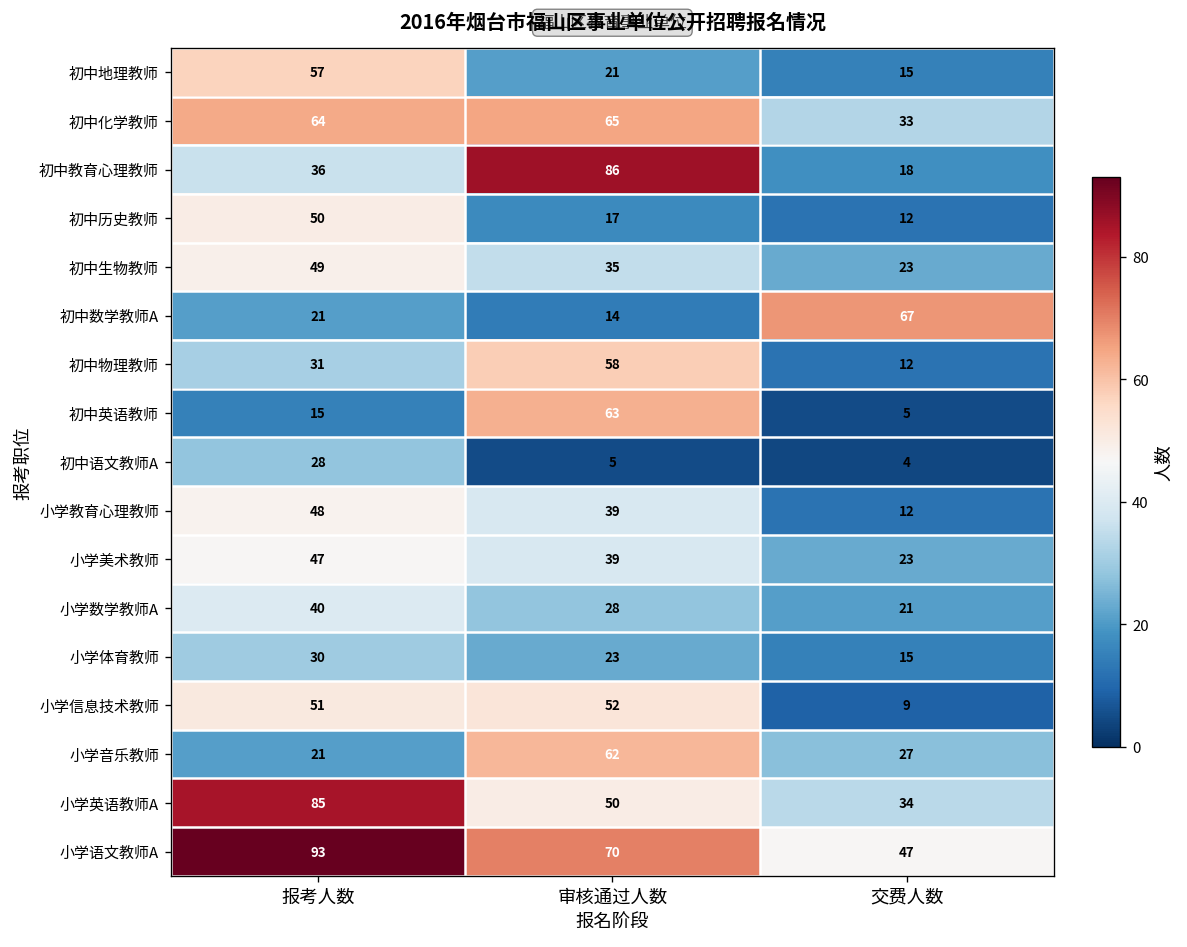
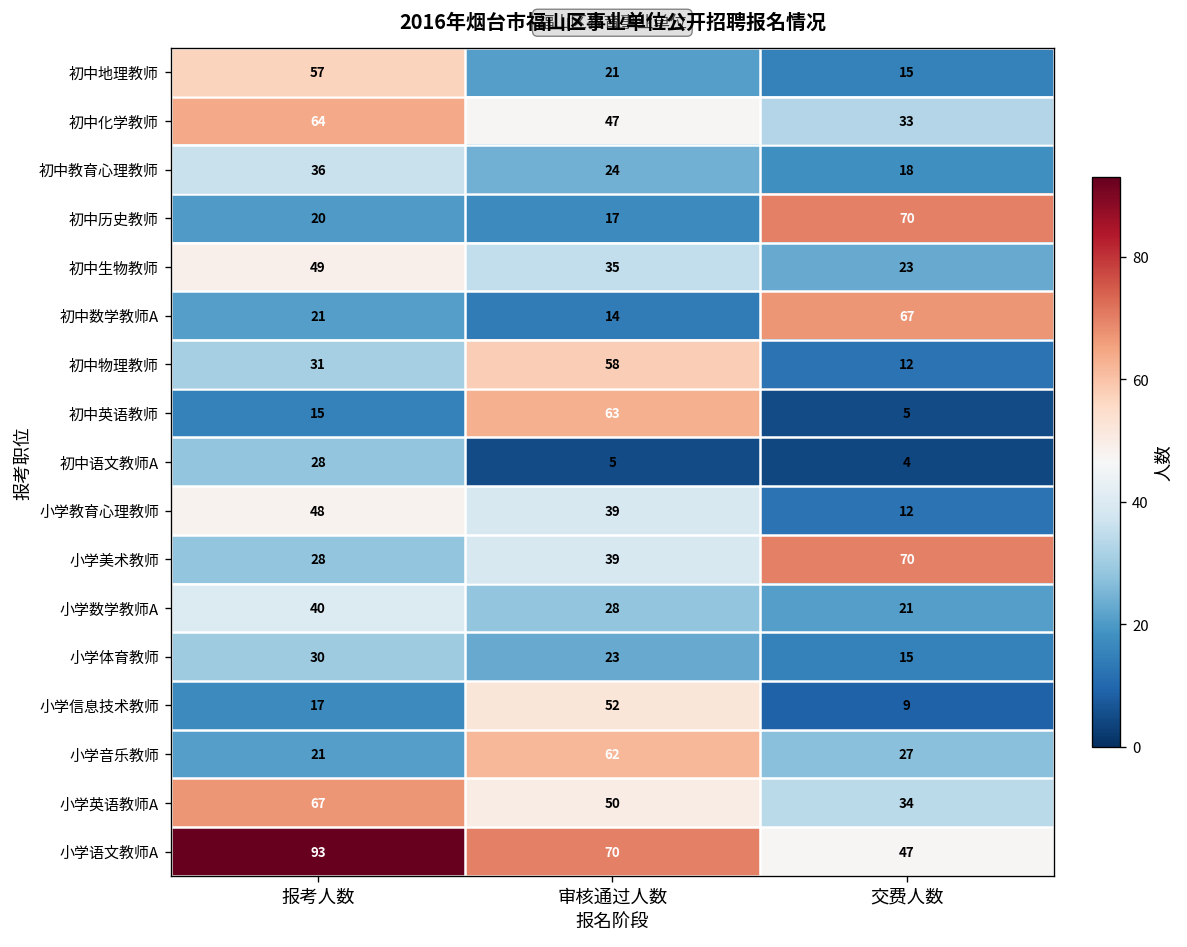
  {
    "初中地理教师": {
      "报考人数": 57,
      "审核通过人数": 21,
      "交费人数": 15
    },
    "初中化学教师": {
      "报考人数": 64,
-     "审核通过人数": 65,
+     "审核通过人数": 47,
      "交费人数": 33
    },
    "初中教育心理教师": {
      "报考人数": 36,
-     "审核通过人数": 86,
+     "审核通过人数": 24,
      "交费人数": 18
    },
    "初中历史教师": {
-     "报考人数": 50,
+     "报考人数": 20,
      "审核通过人数": 17,
-     "交费人数": 12
+     "交费人数": 70
    },
    "初中生物教师": {
      "报考人数": 49,
      "审核通过人数": 35,
      "交费人数": 23
    },
    "初中数学教师A": {
      "报考人数": 21,
      "审核通过人数": 14,
      "交费人数": 67
    },
    "初中物理教师": {
      "报考人数": 31,
      "审核通过人数": 58,
      "交费人数": 12
    },
    "初中英语教师": {
      "报考人数": 15,
      "审核通过人数": 63,
      "交费人数": 5
    },
    "初中语文教师A": {
      "报考人数": 28,
      "审核通过人数": 5,
      "交费人数": 4
    },
    "小学教育心理教师": {
      "报考人数": 48,
      "审核通过人数": 39,
      "交费人数": 12
    },
    "小学美术教师": {
-     "报考人数": 47,
+     "报考人数": 28,
      "审核通过人数": 39,
-     "交费人数": 23
+     "交费人数": 70
    },
    "小学数学教师A": {
      "报考人数": 40,
      "审核通过人数": 28,
      "交费人数": 21
    },
    "小学体育教师": {
      "报考人数": 30,
      "审核通过人数": 23,
      "交费人数": 15
    },
    "小学信息技术教师": {
-     "报考人数": 51,
+     "报考人数": 17,
      "审核通过人数": 52,
      "交费人数": 9
    },
    "小学音乐教师": {
      "报考人数": 21,
      "审核通过人数": 62,
      "交费人数": 27
    },
    "小学英语教师A": {
-     "报考人数": 85,
+     "报考人数": 67,
      "审核通过人数": 50,
      "交费人数": 34
    },
    "小学语文教师A": {
      "报考人数": 93,
      "审核通过人数": 70,
      "交费人数": 47
    }
  }
